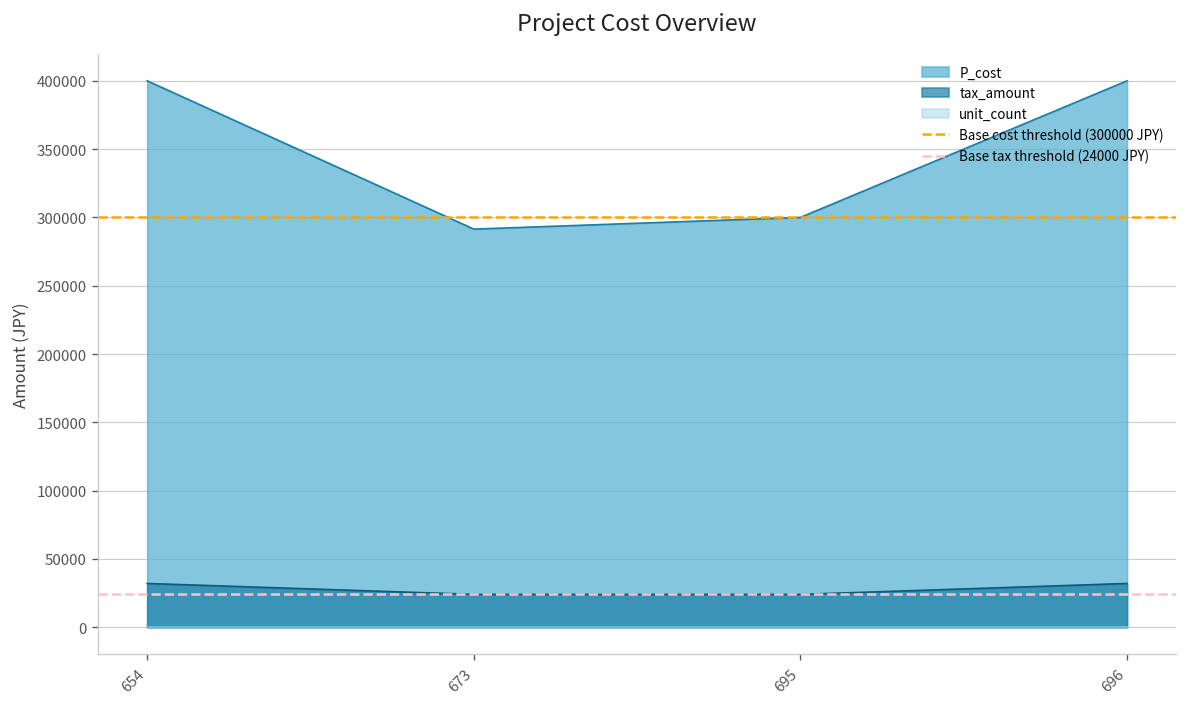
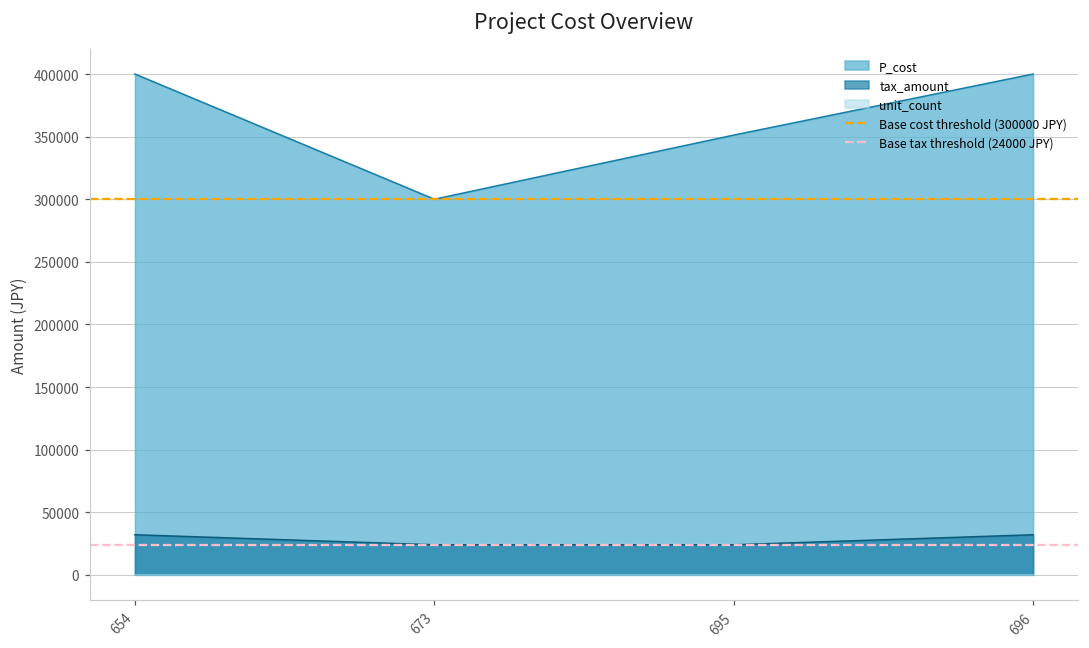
  {
    "P_cost": {
      "654": 400000,
-     "673": 291000,
-     "695": 300000,
+     "673": 300000,
+     "695": 351000,
      "696": 400000
    },
    "tax_amount": {
      "654": 32000,
      "673": 24000,
      "695": 24000,
      "696": 32000
    },
    "unit_count": {
      "654": 0,
      "673": 0,
      "695": 0,
      "696": 0
    }
  }
